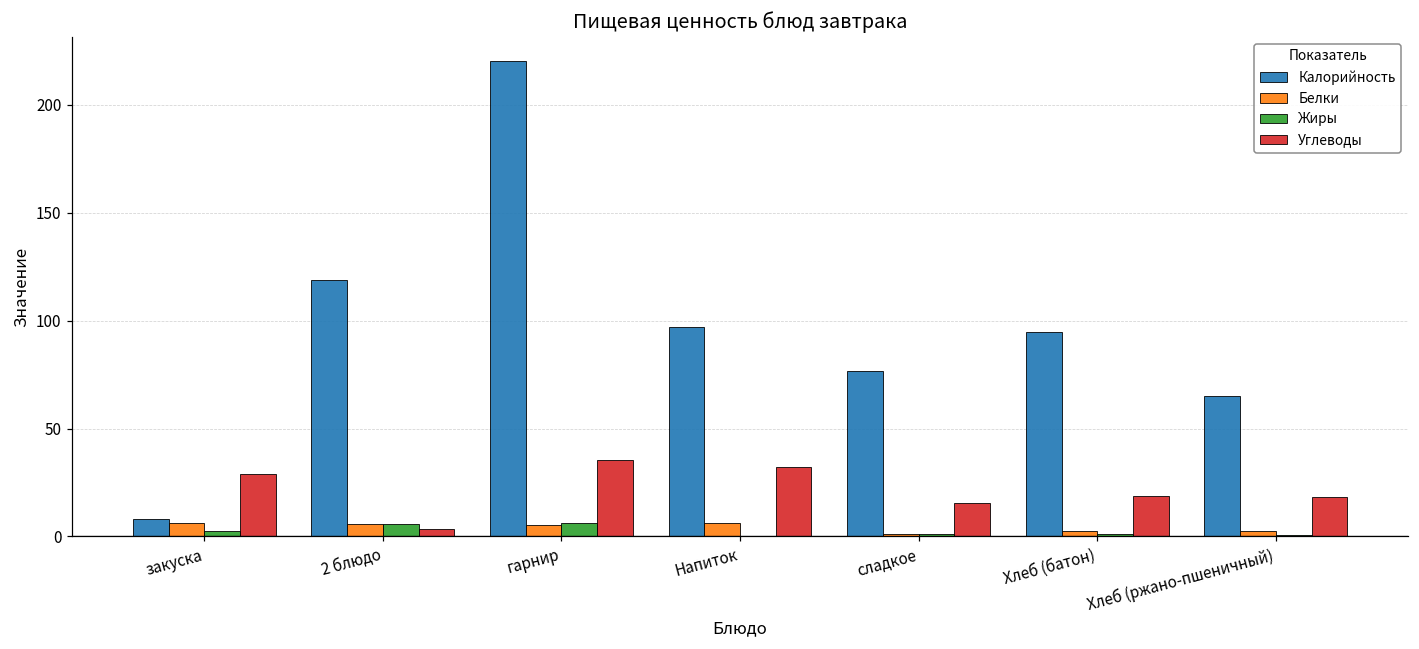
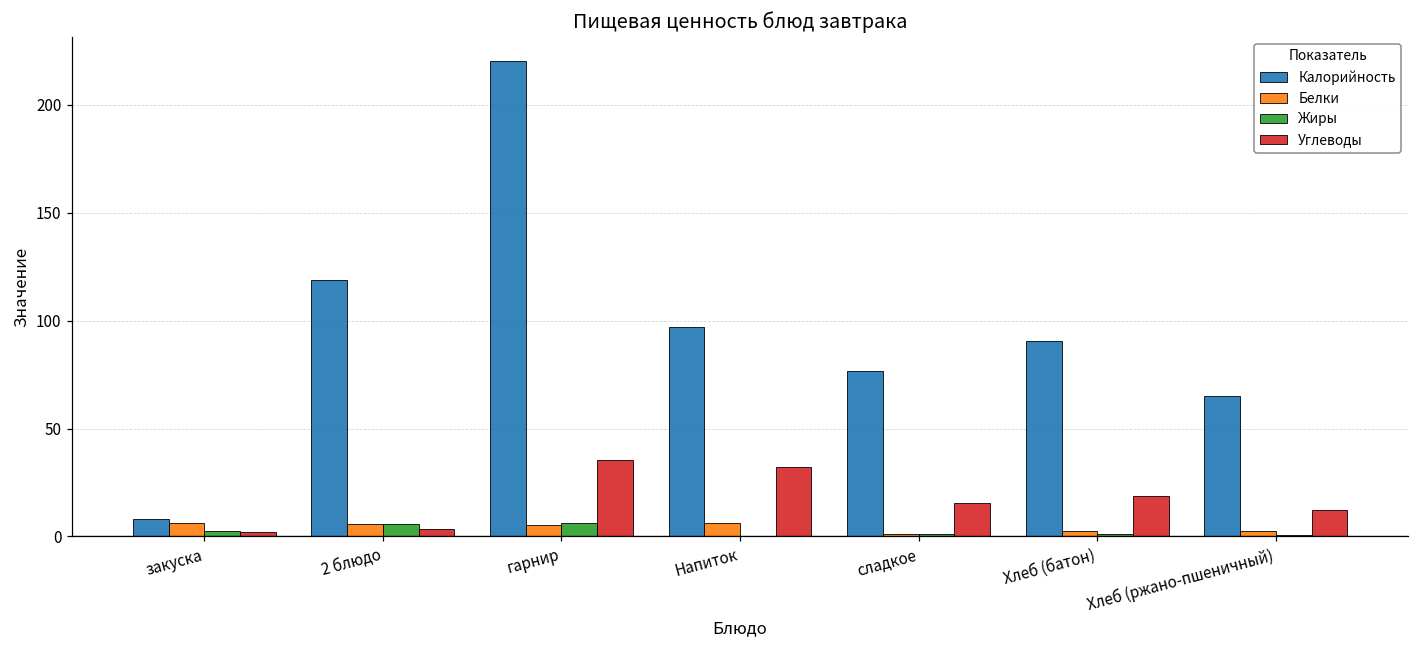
  {
    "Калорийность": {
      "закуска": 8,
      "2 блюдо": 119,
      "гарнир": 221,
      "Напиток": 97,
      "сладкое": 77,
-     "Хлеб (батон)": 95,
+     "Хлеб (батон)": 91,
      "Хлеб (ржано-пшеничный)": 65
    },
    "Белки": {
      "закуска": 6,
      "2 блюдо": 6,
      "гарнир": 5,
      "Напиток": 6,
      "Хлеб (батон)": 3,
      "Хлеб (ржано-пшеничный)": 3
    },
    "Жиры": {
      "закуска": 2,
      "2 блюдо": 6,
      "гарнир": 6,
      "Напиток": 0
    },
    "Углеводы": {
-     "закуска": 29,
+     "закуска": 2,
      "2 блюдо": 4,
      "гарнир": 35,
      "Напиток": 32,
      "сладкое": 15,
      "Хлеб (батон)": 19,
-     "Хлеб (ржано-пшеничный)": 18
+     "Хлеб (ржано-пшеничный)": 12
    }
  }
